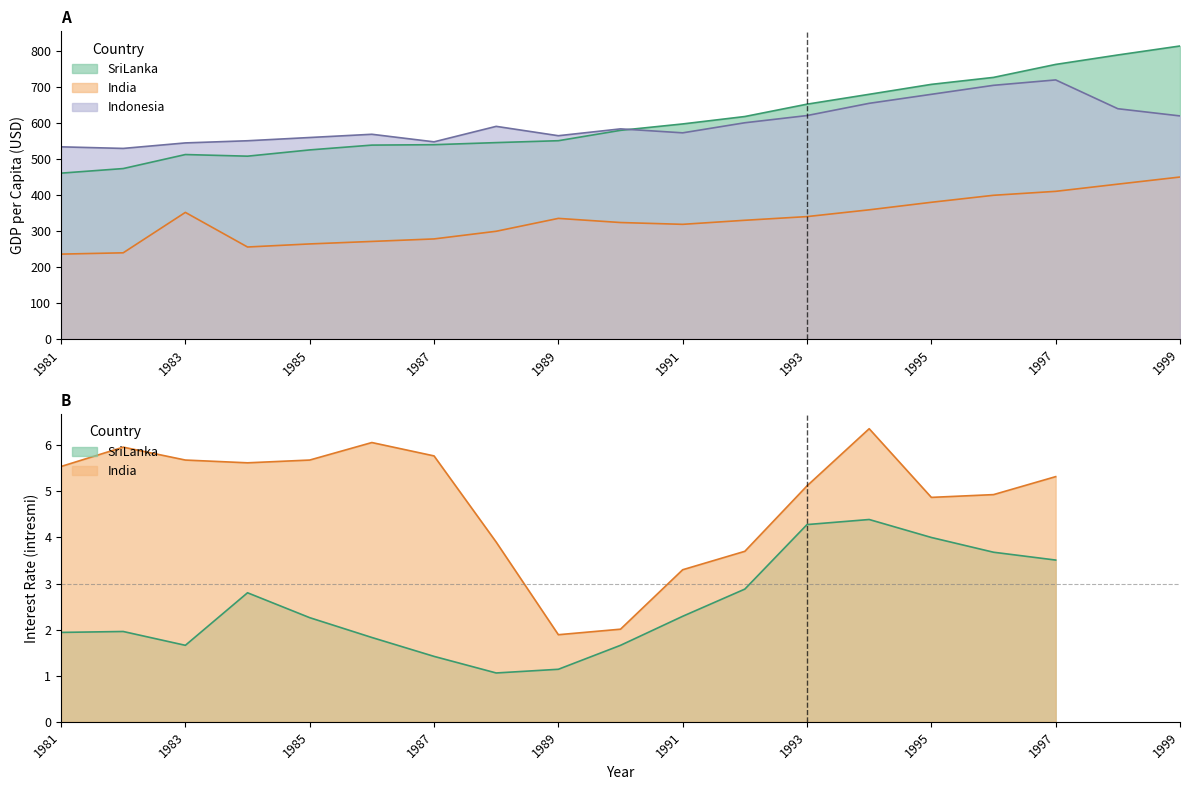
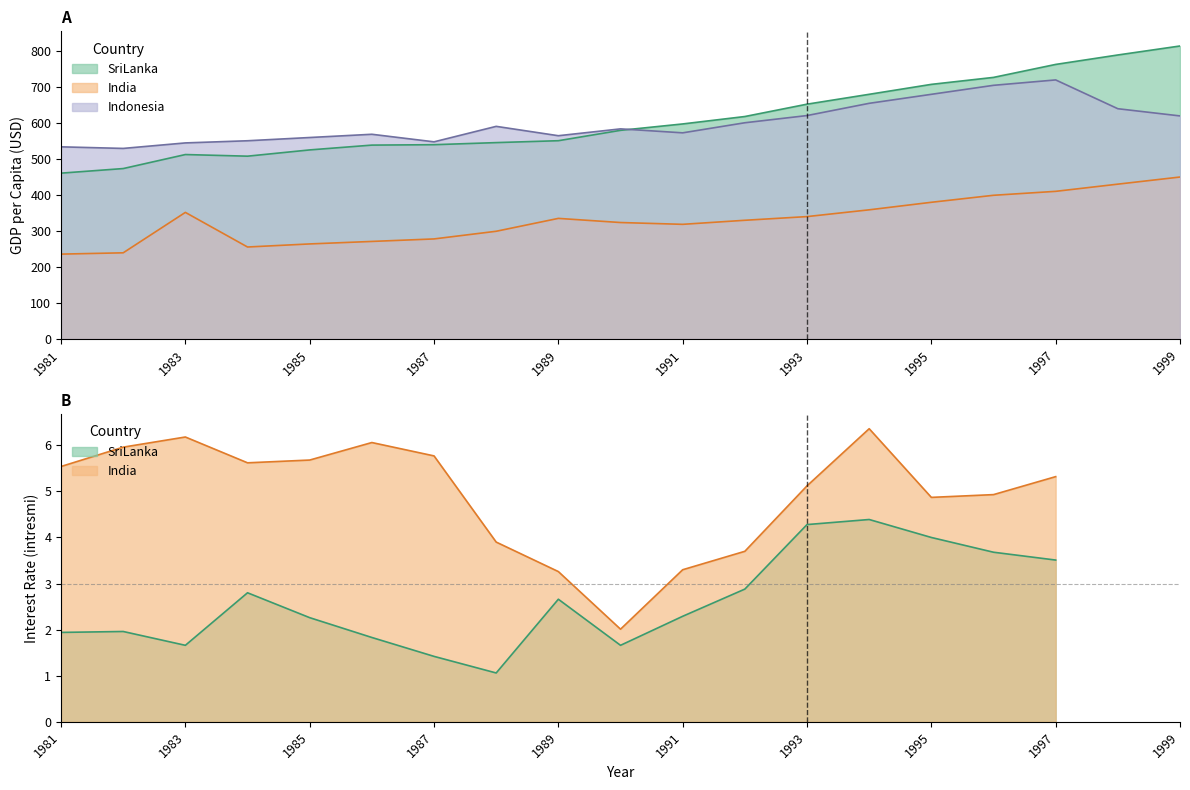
  {
    "A": {
      "SriLanka": {
        "1981": 460,
        "1983": 510,
        "1985": 530,
        "1987": 540,
        "1989": 550,
        "1991": 600,
        "1993": 650,
        "1995": 710,
        "1997": 760,
        "1999": 810
      },
      "India": {
        "1981": 240,
        "1983": 350,
        "1985": 260,
        "1987": 280,
        "1989": 340,
        "1991": 320,
        "1993": 340,
        "1995": 380,
        "1997": 410,
        "1999": 450
      },
      "Indonesia": {
        "1981": 530,
        "1983": 550,
        "1985": 560,
        "1987": 550,
        "1989": 570,
        "1991": 570,
        "1993": 620,
        "1995": 680,
        "1997": 720,
        "1999": 620
      }
    },
    "B": {
      "SriLanka": {
        "1981": 1.9,
        "1983": 1.7,
        "1985": 2.3,
        "1987": 1.4,
-       "1989": 1.1,
+       "1989": 2.7,
        "1991": 2.3,
        "1993": 4.3,
        "1995": 4.0,
        "1997": 3.5
      },
      "India": {
        "1981": 5.5,
-       "1983": 5.7,
+       "1983": 6.2,
        "1985": 5.7,
        "1987": 5.8,
-       "1989": 1.9,
+       "1989": 3.3,
        "1991": 3.3,
        "1993": 5.1,
        "1995": 4.9,
        "1997": 5.3
      }
    }
  }
